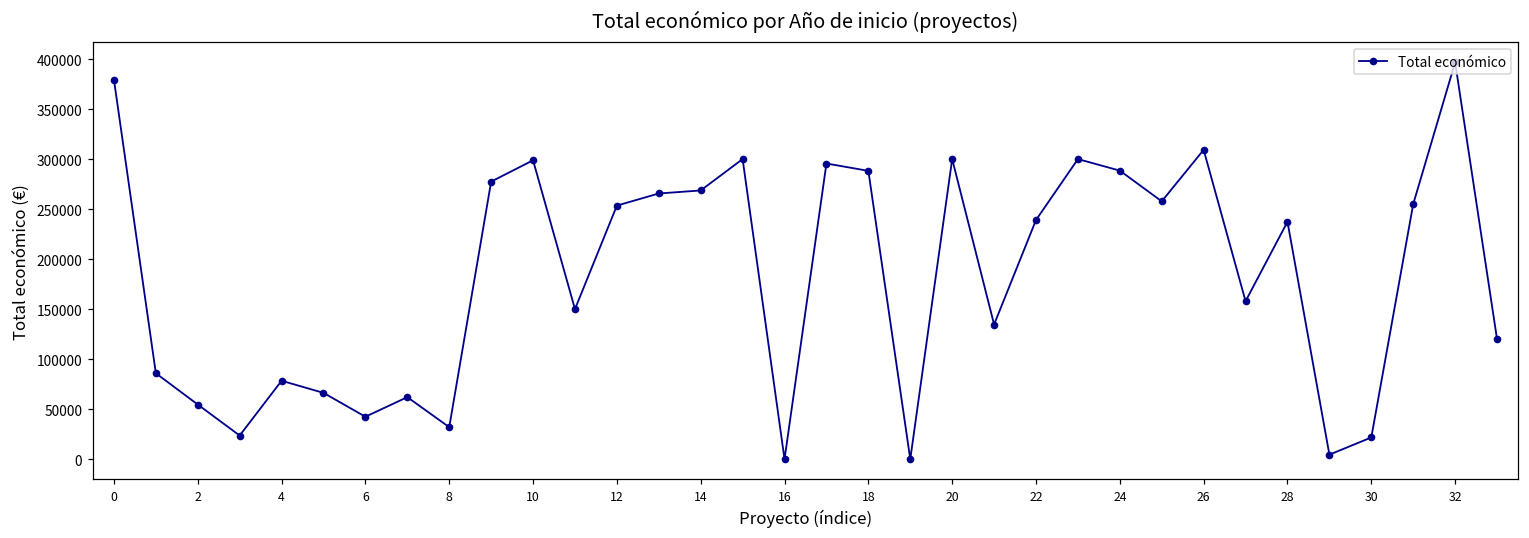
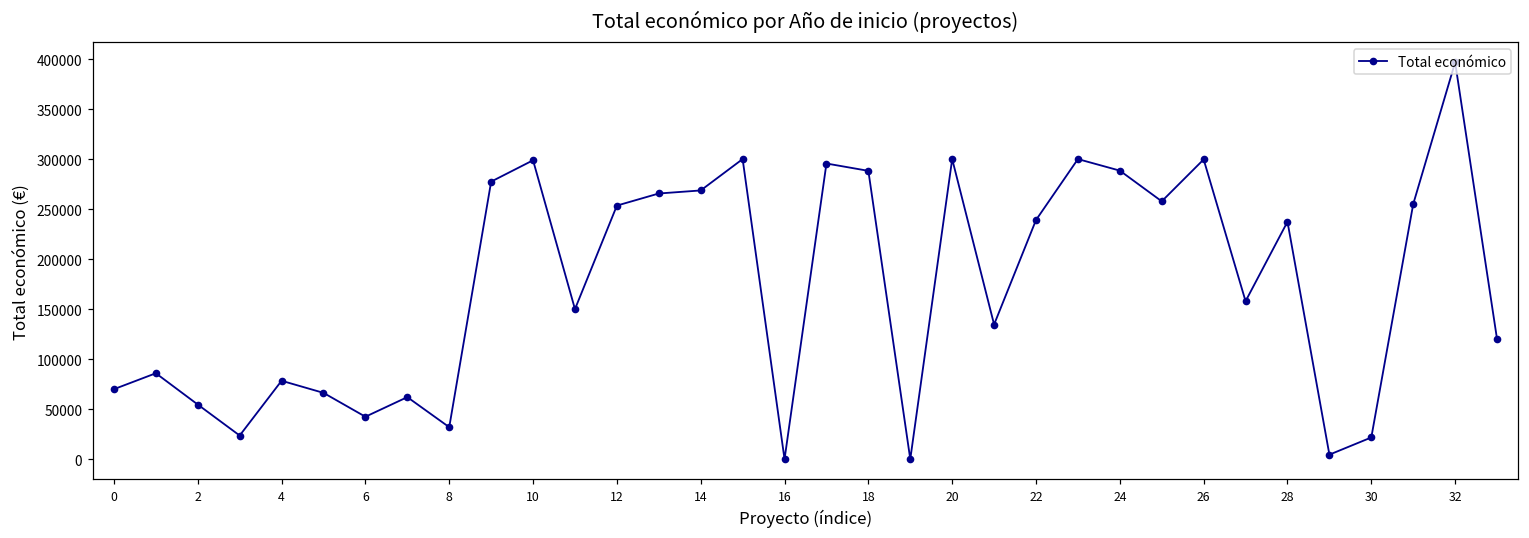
  {
-   "0": 380000,
+   "0": 70000,
    "2": 50000,
    "4": 80000,
    "6": 40000,
    "8": 30000,
    "10": 300000,
    "12": 250000,
    "14": 270000,
    "16": 0,
    "18": 290000,
    "20": 300000,
    "22": 240000,
    "24": 290000,
-   "26": 310000,
+   "26": 300000,
    "28": 240000,
    "30": 20000
  }
